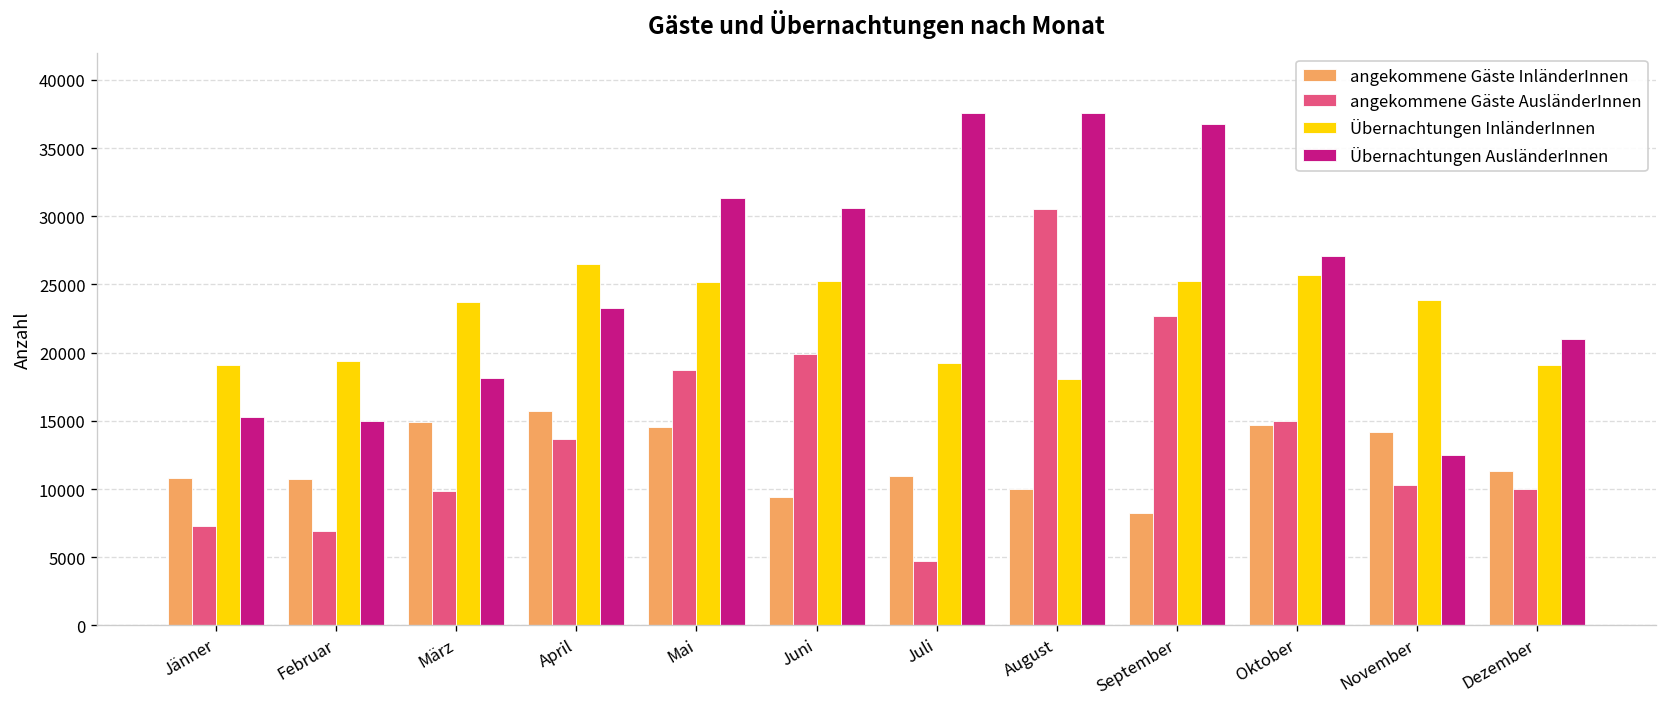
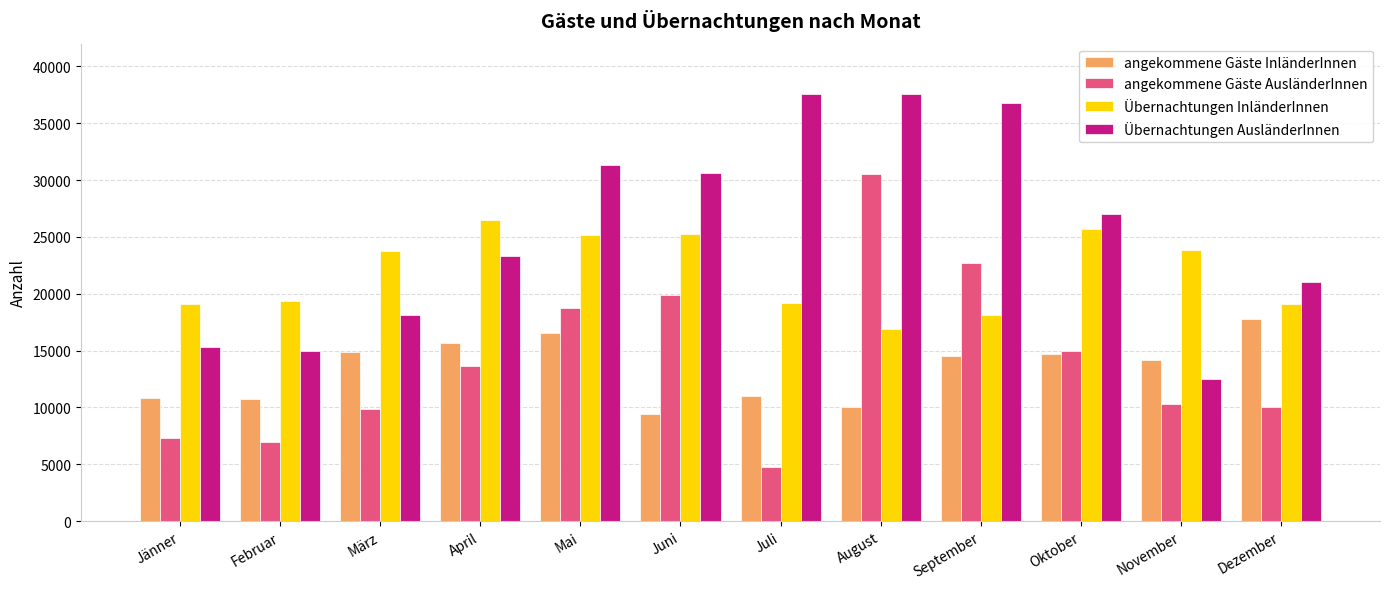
  {
    "angekommene Gäste InländerInnen": {
      "Jänner": 10800,
      "Februar": 10800,
      "März": 14900,
      "April": 15700,
-     "Mai": 14600,
+     "Mai": 16500,
      "Juni": 9400,
      "Juli": 11000,
      "August": 10000,
-     "September": 8300,
+     "September": 14500,
      "Oktober": 14700,
      "November": 14200,
-     "Dezember": 11300
+     "Dezember": 17800
    },
    "angekommene Gäste AusländerInnen": {
      "Jänner": 7300,
      "Februar": 6900,
      "März": 9900,
      "April": 13600,
      "Mai": 18700,
      "Juni": 19900,
      "Juli": 4700,
      "August": 30600,
      "September": 22700,
      "Oktober": 15000,
      "November": 10300,
      "Dezember": 10000
    },
    "Übernachtungen InländerInnen": {
      "Jänner": 19100,
      "Februar": 19400,
      "März": 23700,
      "April": 26500,
      "Mai": 25200,
      "Juni": 25300,
      "Juli": 19200,
-     "August": 18000,
-     "September": 25300,
+     "August": 16900,
+     "September": 18200,
      "Oktober": 25700,
      "November": 23900,
      "Dezember": 19100
    },
    "Übernachtungen AusländerInnen": {
      "Jänner": 15300,
      "Februar": 15000,
      "März": 18100,
      "April": 23300,
      "Mai": 31400,
      "Juni": 30600,
      "Juli": 37600,
      "August": 37500,
      "September": 36800,
      "Oktober": 27100,
      "November": 12500,
      "Dezember": 21000
    }
  }
